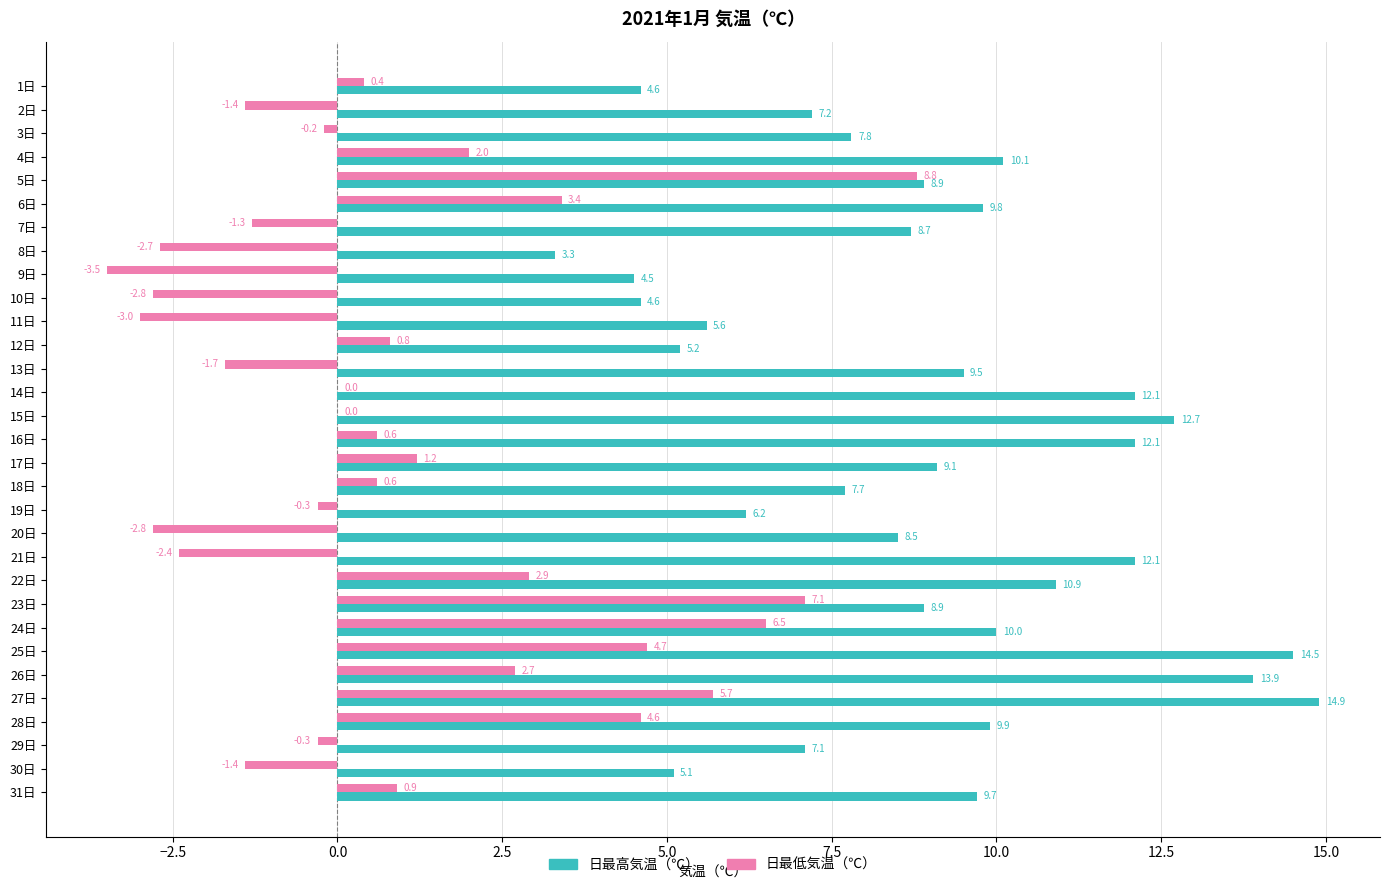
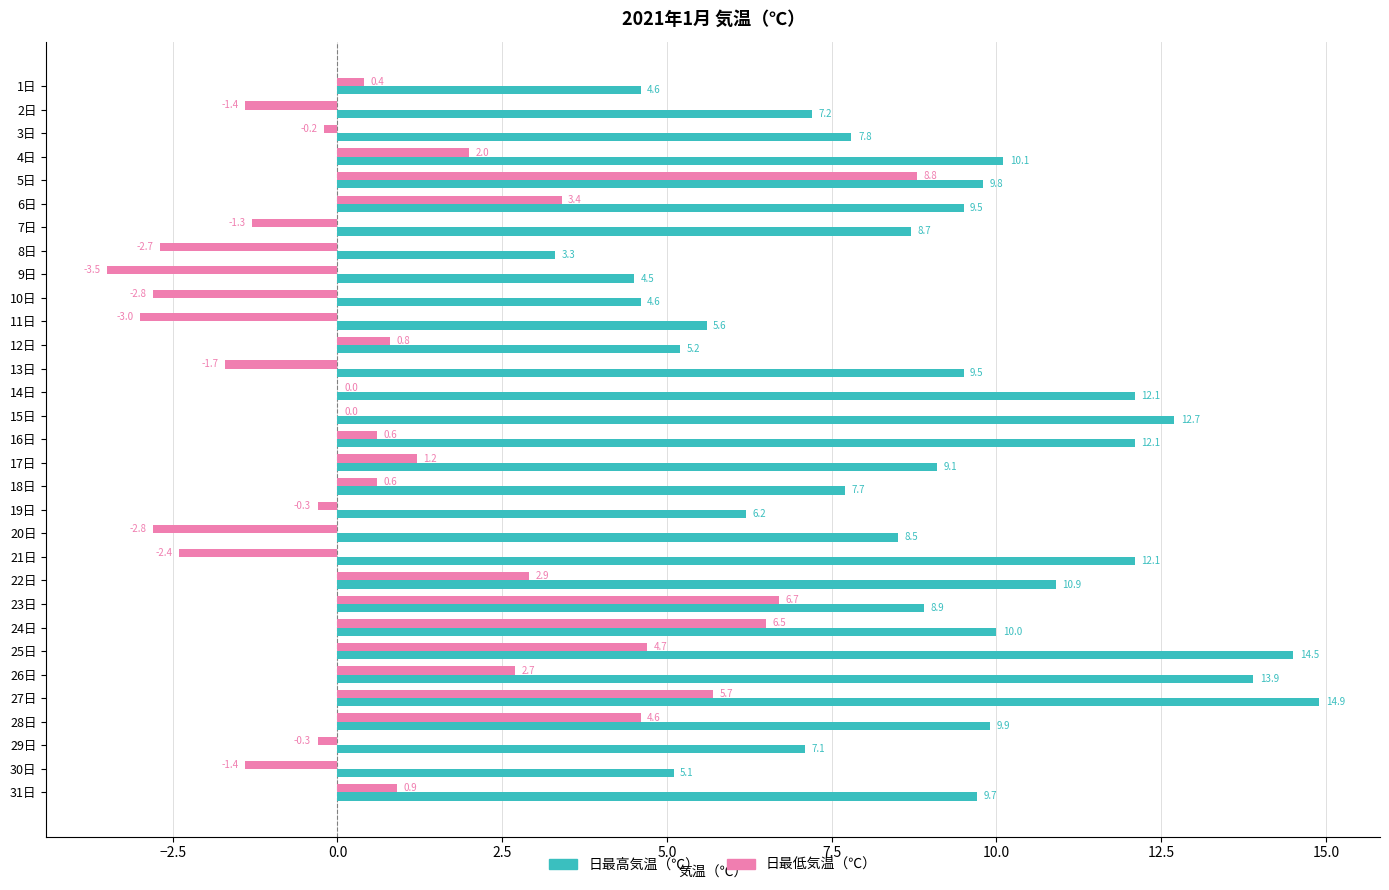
  {
    "日最高気温（℃）": {
      "1日": 4.6,
      "2日": 7.2,
      "3日": 7.8,
      "4日": 10.1,
-     "5日": 8.9,
-     "6日": 9.8,
+     "5日": 9.8,
+     "6日": 9.5,
      "7日": 8.7,
      "8日": 3.3,
      "9日": 4.5,
      "10日": 4.6,
      "11日": 5.6,
      "12日": 5.2,
      "13日": 9.5,
      "14日": 12.1,
      "15日": 12.7,
      "16日": 12.1,
      "17日": 9.1,
      "18日": 7.7,
      "19日": 6.2,
      "20日": 8.5,
      "21日": 12.1,
      "22日": 10.9,
      "23日": 8.9,
      "24日": 10.0,
      "25日": 14.5,
      "26日": 13.9,
      "27日": 14.9,
      "28日": 9.9,
      "29日": 7.1,
      "30日": 5.1,
      "31日": 9.7
    },
    "日最低気温（℃）": {
      "1日": 0.4,
      "2日": -1.4,
      "3日": -0.2,
      "4日": 2.0,
      "5日": 8.8,
      "6日": 3.4,
      "7日": -1.3,
      "8日": -2.7,
      "9日": -3.5,
      "10日": -2.8,
      "11日": -3.0,
      "12日": 0.8,
      "13日": -1.7,
      "14日": 0.0,
      "15日": 0.0,
      "16日": 0.6,
      "17日": 1.2,
      "18日": 0.6,
      "19日": -0.3,
      "20日": -2.8,
      "21日": -2.4,
      "22日": 2.9,
-     "23日": 7.1,
+     "23日": 6.7,
      "24日": 6.5,
      "25日": 4.7,
      "26日": 2.7,
      "27日": 5.7,
      "28日": 4.6,
      "29日": -0.3,
      "30日": -1.4,
      "31日": 0.9
    }
  }
